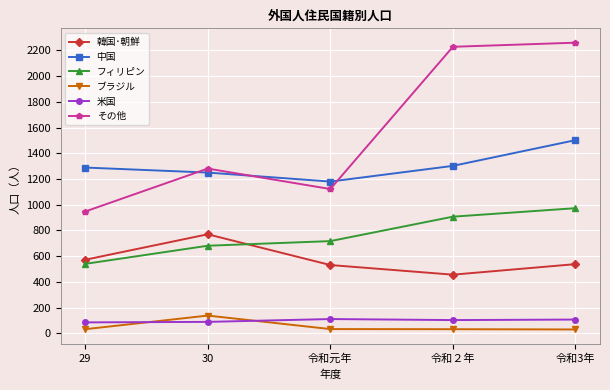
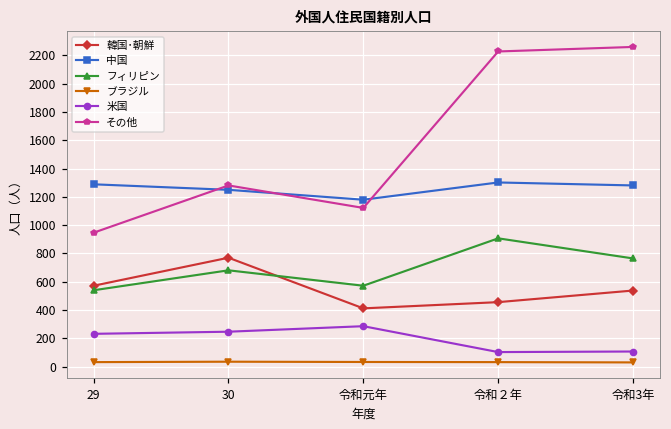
  {
    "韓国･朝鮮": {
      "29": 570,
      "30": 770,
-     "令和元年": 530,
+     "令和元年": 410,
      "令和２年": 460,
      "令和3年": 540
    },
    "中国": {
      "29": 1290,
      "30": 1250,
      "令和元年": 1180,
      "令和２年": 1300,
-     "令和3年": 1500
+     "令和3年": 1280
    },
    "フィリピン": {
      "29": 540,
      "30": 680,
-     "令和元年": 720,
+     "令和元年": 570,
      "令和２年": 910,
-     "令和3年": 970
+     "令和3年": 770
    },
    "ブラジル": {
      "29": 30,
-     "30": 140,
+     "30": 40,
      "令和元年": 30,
      "令和２年": 30,
      "令和3年": 30
    },
    "米国": {
-     "29": 90,
-     "30": 90,
-     "令和元年": 110,
+     "29": 230,
+     "30": 250,
+     "令和元年": 290,
      "令和２年": 100,
      "令和3年": 110
    },
    "その他": {
      "29": 950,
      "30": 1280,
      "令和元年": 1120,
      "令和２年": 2230,
      "令和3年": 2260
    }
  }
